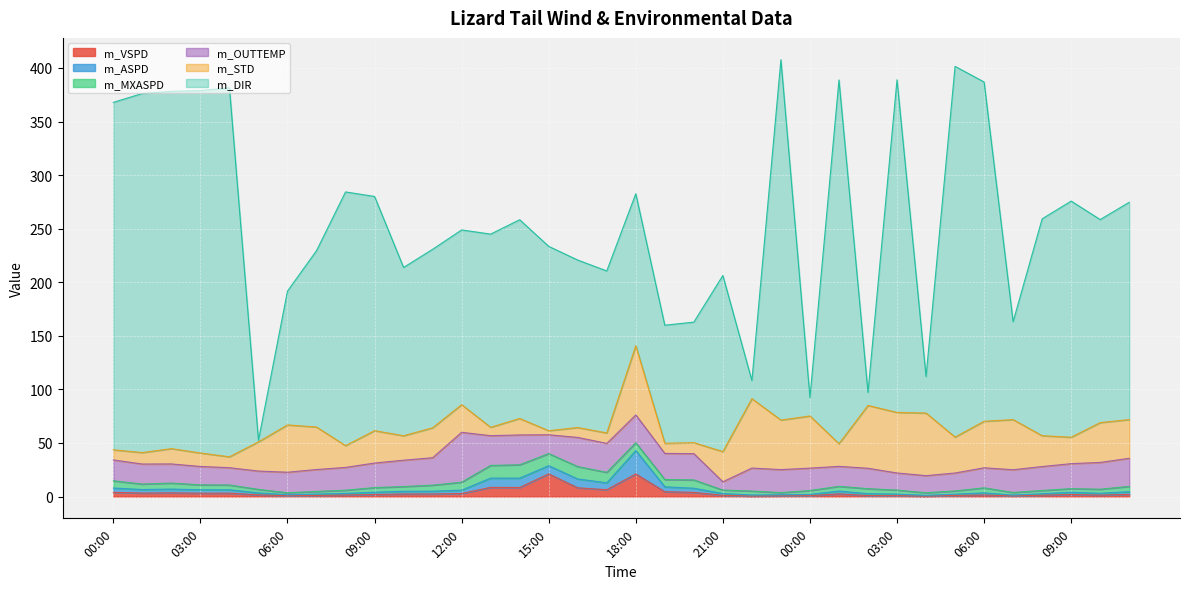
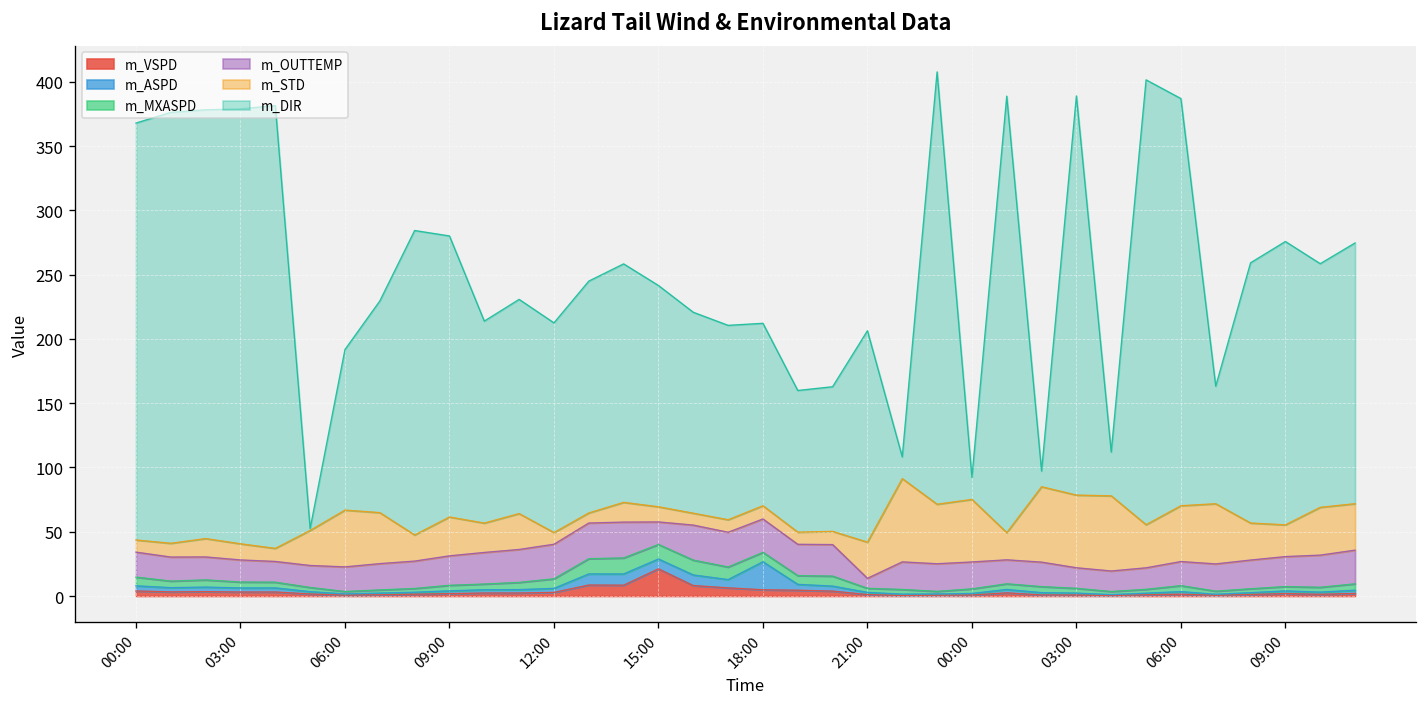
  {
    "m_VSPD": {
      "12:00": 3,
      "15:00": 21,
-     "18:00": 21
+     "18:00": 5
    },
    "m_ASPD": {
      "12:00": 3,
      "15:00": 8,
      "18:00": 22
    },
    "m_OUTTEMP": {
-     "12:00": 47,
+     "12:00": 27,
      "15:00": 18,
      "18:00": 26,
      "21:00": 8
    },
    "m_STD": {
-     "12:00": 26,
-     "15:00": 4,
-     "18:00": 65,
+     "12:00": 9,
+     "15:00": 12,
+     "18:00": 10,
      "21:00": 28
    }
  }
